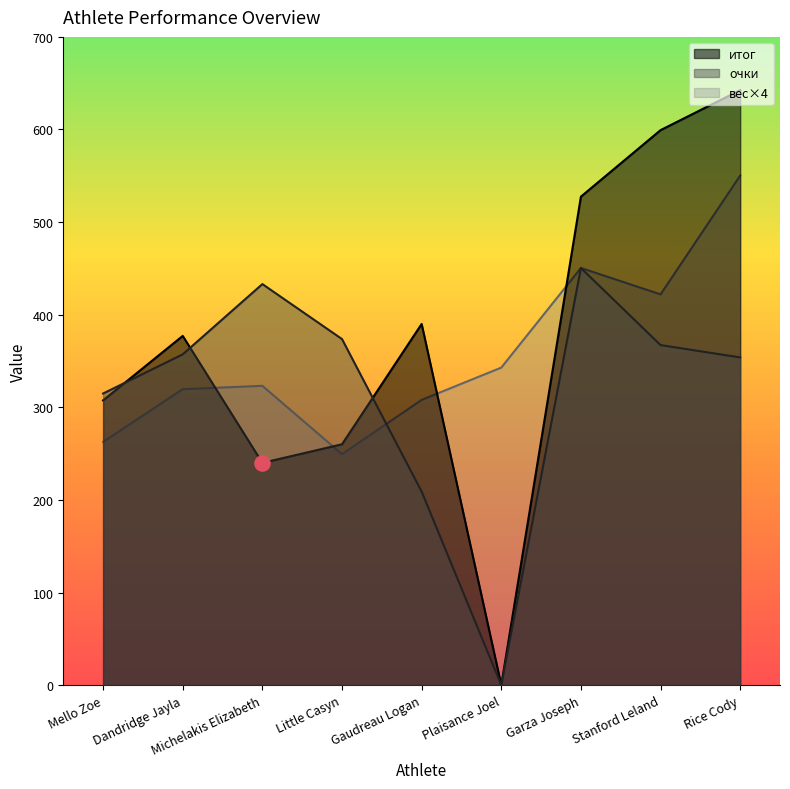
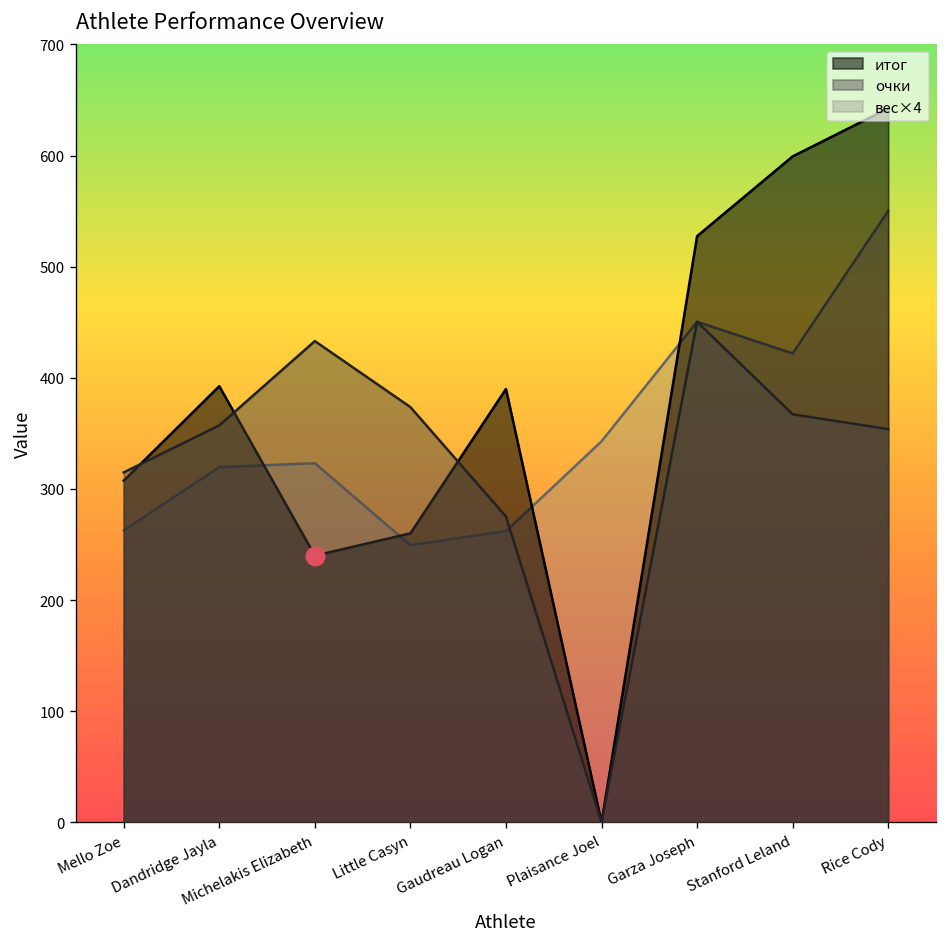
  {
    "итог": {
      "Mello Zoe": 310,
-     "Dandridge Jayla": 380,
+     "Dandridge Jayla": 390,
      "Little Casyn": 260,
      "Gaudreau Logan": 390,
      "Garza Joseph": 530,
      "Stanford Leland": 600
    },
    "очки": {
      "Mello Zoe": 310,
      "Dandridge Jayla": 360,
      "Michelakis Elizabeth": 430,
      "Little Casyn": 370,
-     "Gaudreau Logan": 210,
+     "Gaudreau Logan": 280,
      "Stanford Leland": 370,
      "Rice Cody": 350
    },
    "вес×4": {
      "Mello Zoe": 260,
      "Dandridge Jayla": 320,
      "Michelakis Elizabeth": 320,
      "Little Casyn": 250,
-     "Gaudreau Logan": 310,
+     "Gaudreau Logan": 260,
      "Plaisance Joel": 340,
      "Stanford Leland": 420,
      "Rice Cody": 550
    }
  }
